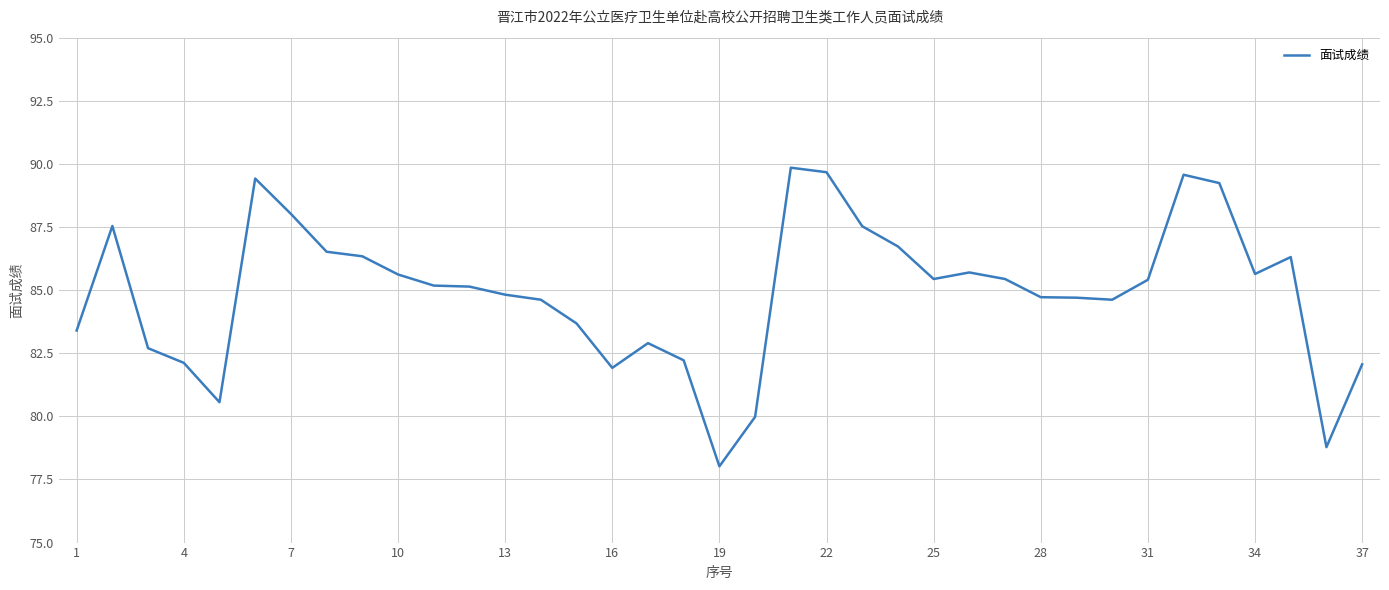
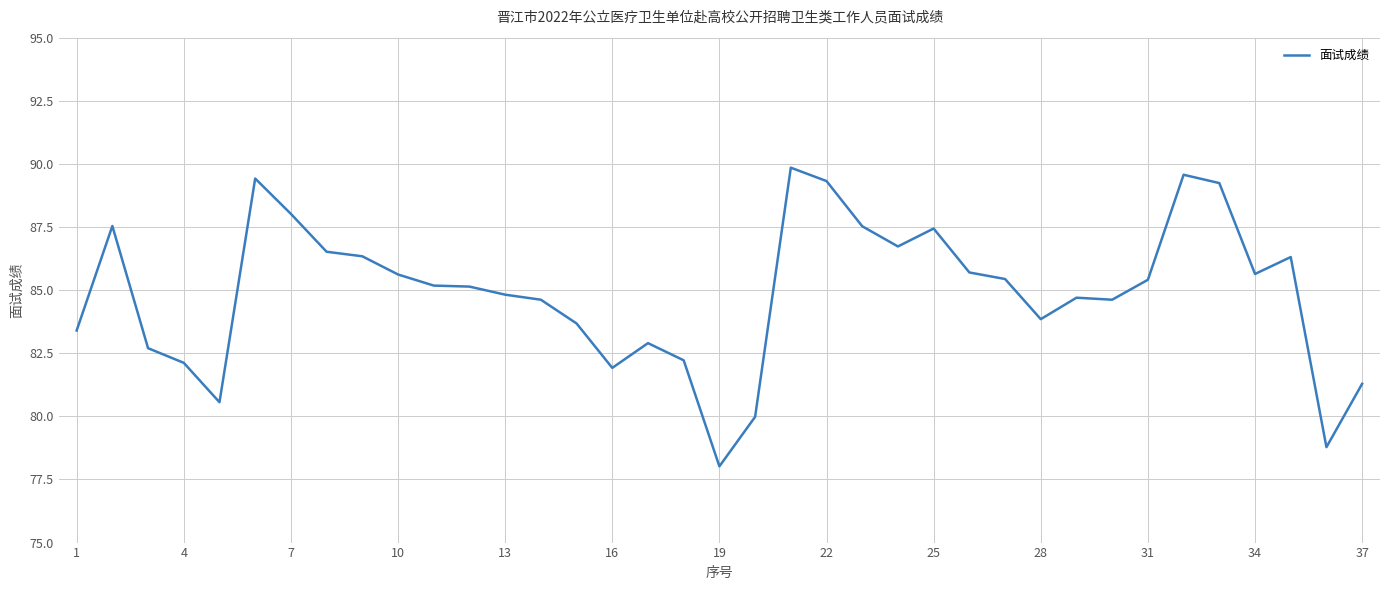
  {
    "1": 83.4,
    "4": 82.1,
    "7": 88.0,
    "10": 85.6,
    "13": 84.8,
    "16": 81.9,
    "19": 78.0,
-   "22": 89.7,
-   "25": 85.4,
-   "28": 84.7,
+   "22": 89.3,
+   "25": 87.4,
+   "28": 83.9,
    "31": 85.4,
    "34": 85.6,
-   "37": 82.1
+   "37": 81.3
  }
